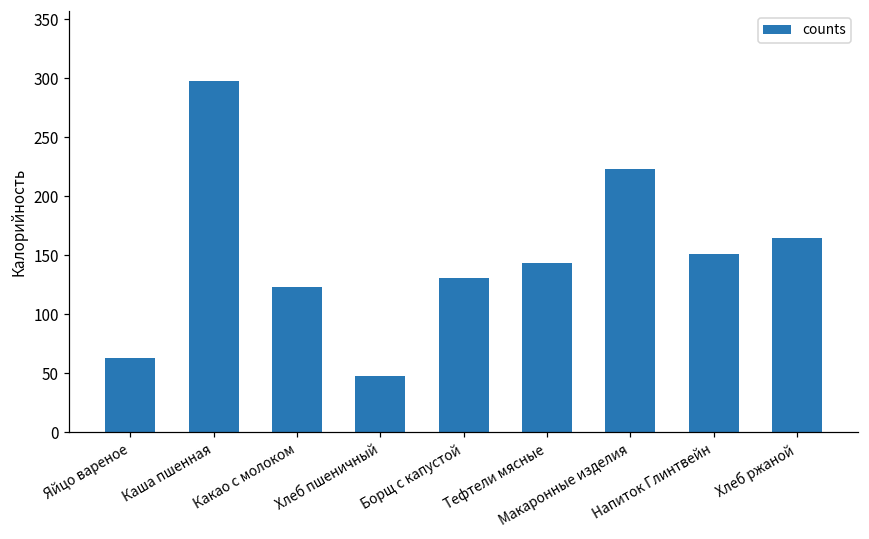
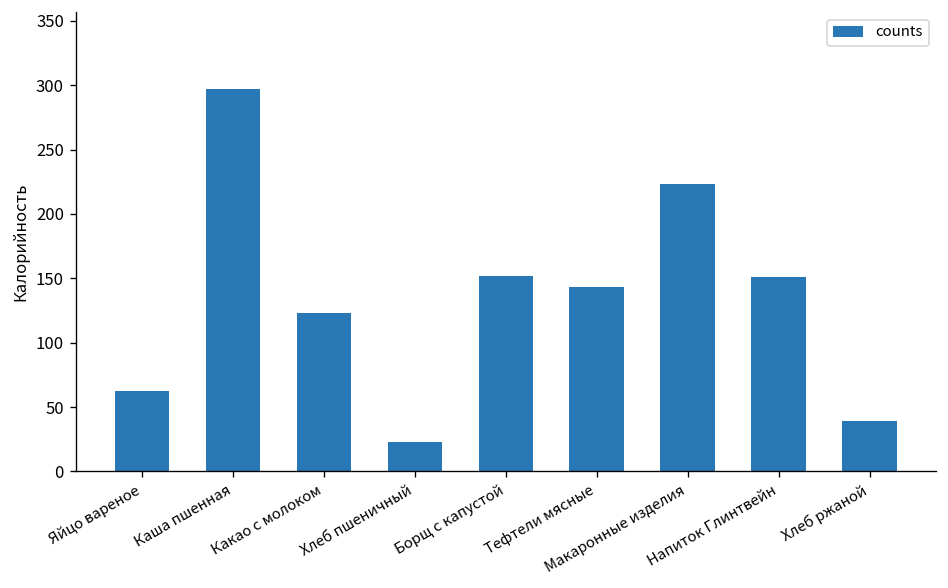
  {
    "Яйцо вареное": 63,
    "Каша пшенная": 297,
    "Какао с молоком": 123,
-   "Хлеб пшеничный": 48,
-   "Борщ с капустой": 131,
+   "Хлеб пшеничный": 23,
+   "Борщ с капустой": 152,
    "Тефтели мясные": 143,
    "Макаронные изделия": 223,
    "Напиток Глинтвейн": 151,
-   "Хлеб ржаной": 165
+   "Хлеб ржаной": 39
  }
